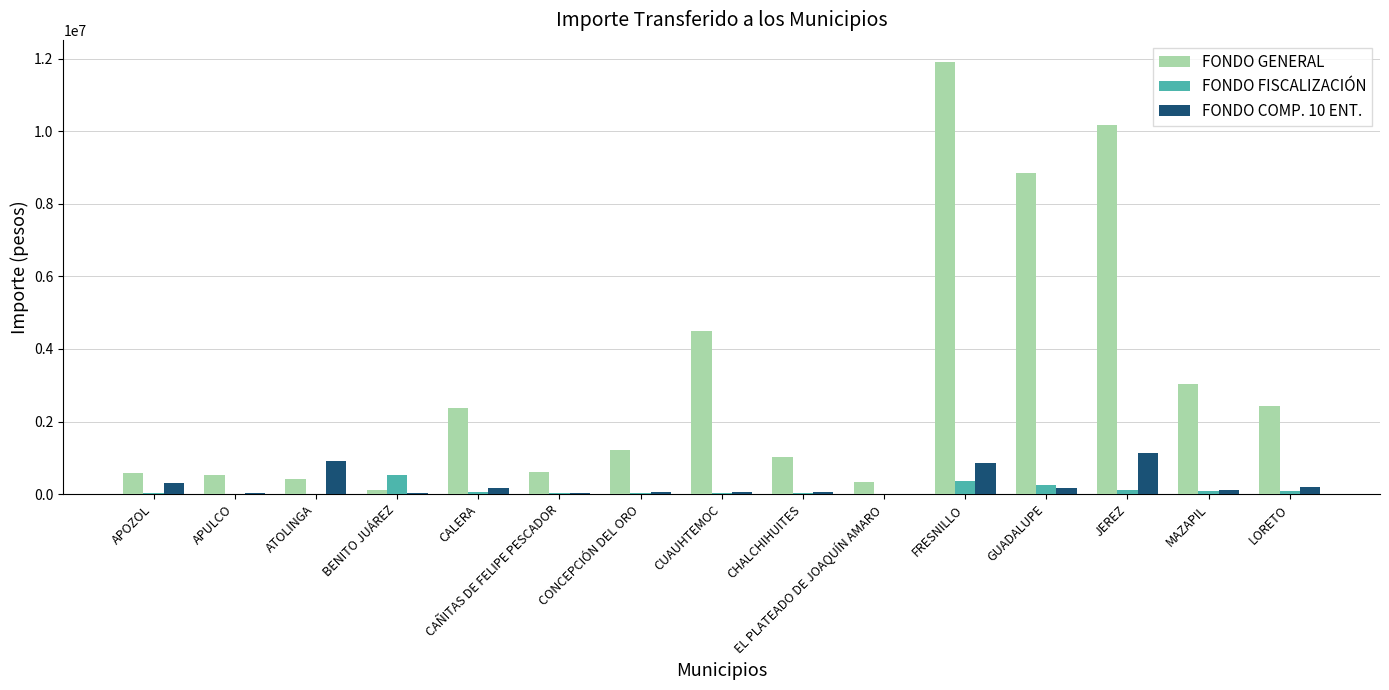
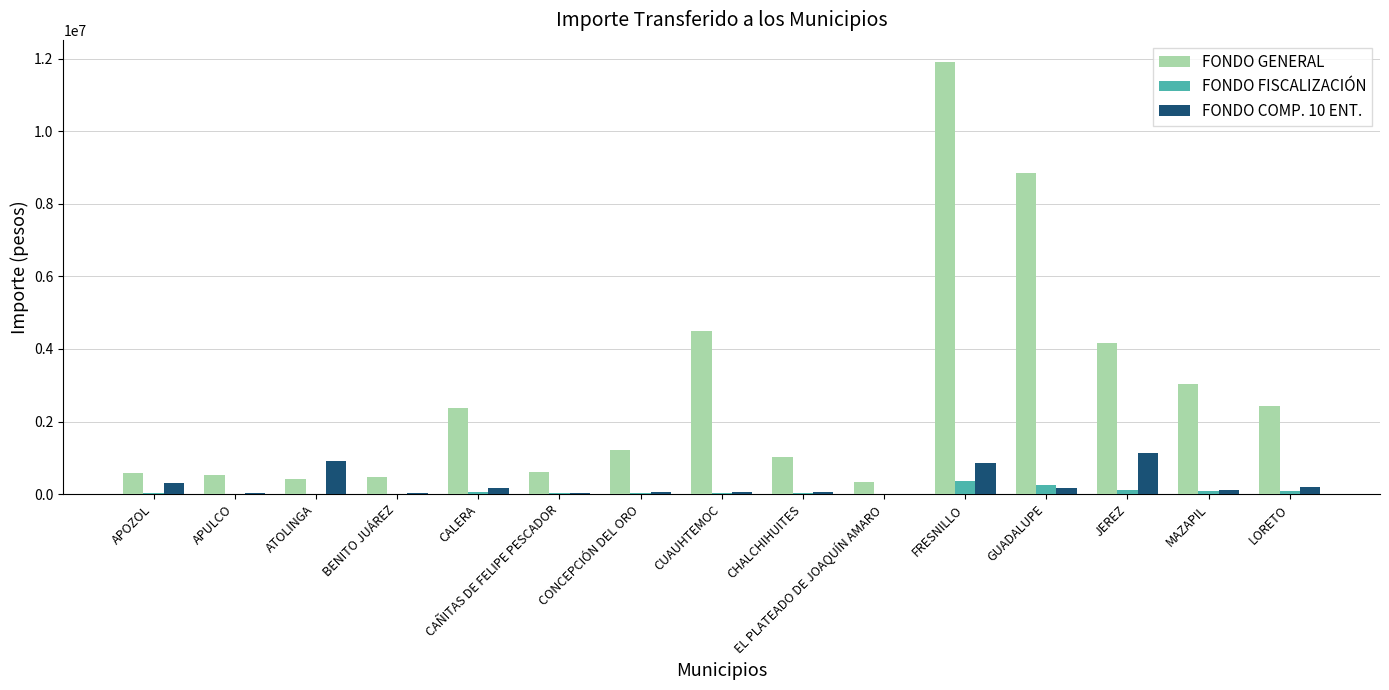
  {
    "FONDO GENERAL": {
      "APOZOL": 600000,
      "APULCO": 500000,
      "ATOLINGA": 400000,
-     "BENITO JUÁREZ": 100000,
+     "BENITO JUÁREZ": 500000,
      "CALERA": 2400000,
      "CAÑITAS DE FELIPE PESCADOR": 600000,
      "CONCEPCIÓN DEL ORO": 1200000,
      "CUAUHTEMOC": 4500000,
      "CHALCHIHUITES": 1000000,
      "EL PLATEADO DE JOAQUÍN AMARO": 300000,
      "FRESNILLO": 11900000,
      "GUADALUPE": 8900000,
-     "JEREZ": 10200000,
+     "JEREZ": 4200000,
      "MAZAPIL": 3000000,
      "LORETO": 2400000
    },
    "FONDO FISCALIZACIÓN": {
-     "BENITO JUÁREZ": 500000,
+     "BENITO JUÁREZ": 0,
      "CALERA": 100000,
      "FRESNILLO": 400000,
      "GUADALUPE": 300000,
      "JEREZ": 100000,
      "MAZAPIL": 100000,
      "LORETO": 100000
    },
    "FONDO COMP. 10 ENT.": {
      "APOZOL": 300000,
      "ATOLINGA": 900000,
      "CALERA": 200000,
      "FRESNILLO": 900000,
      "GUADALUPE": 200000,
      "JEREZ": 1100000,
      "MAZAPIL": 100000,
      "LORETO": 200000
    }
  }
